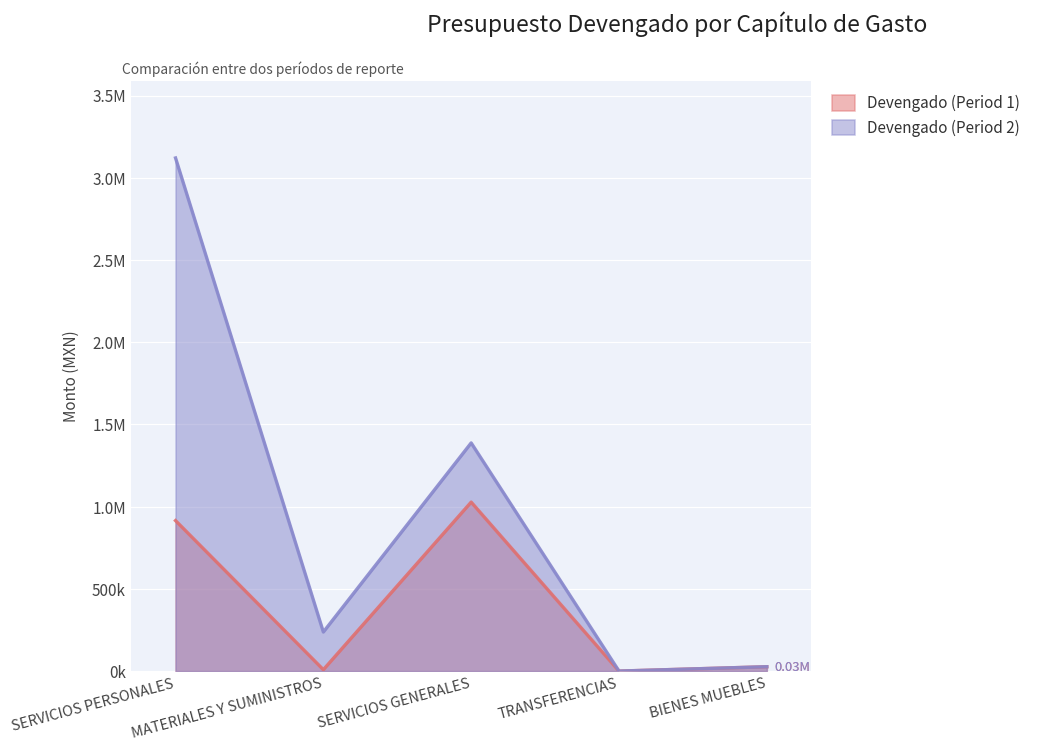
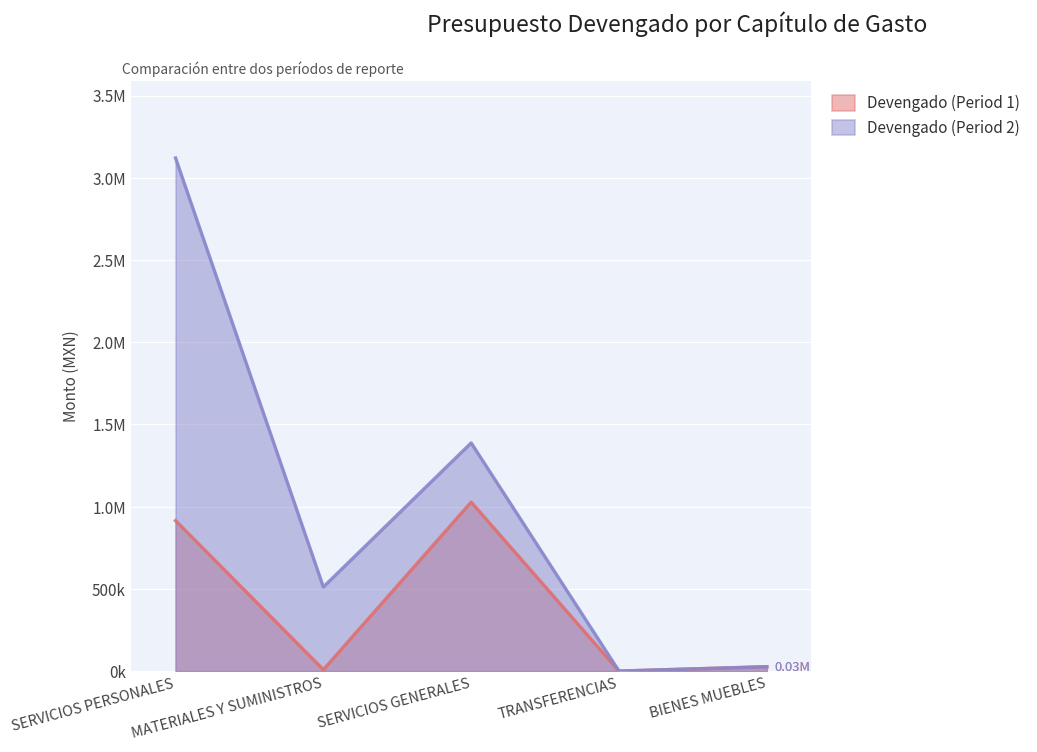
  {
    "Devengado (Period 1)": {
      "SERVICIOS PERSONALES": 920000,
      "MATERIALES Y SUMINISTROS": 10000,
      "SERVICIOS GENERALES": 1030000
    },
    "Devengado (Period 2)": {
      "SERVICIOS PERSONALES": 3120000,
-     "MATERIALES Y SUMINISTROS": 240000,
+     "MATERIALES Y SUMINISTROS": 510000,
      "SERVICIOS GENERALES": 1390000
    }
  }
